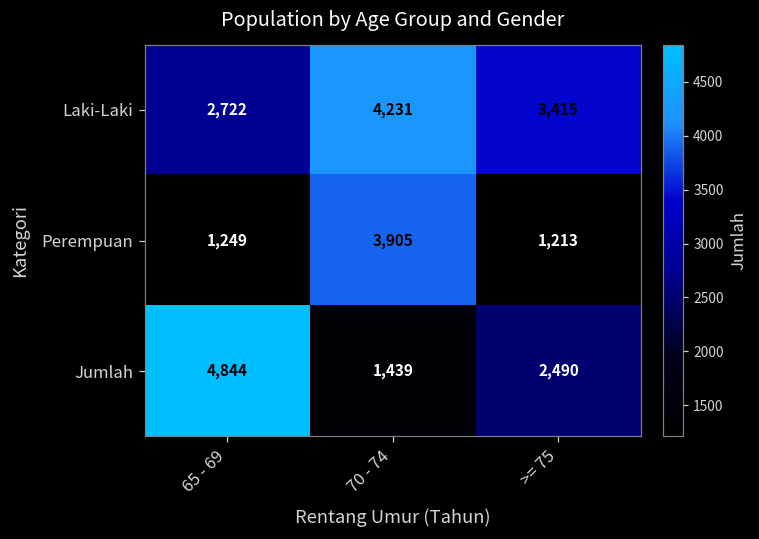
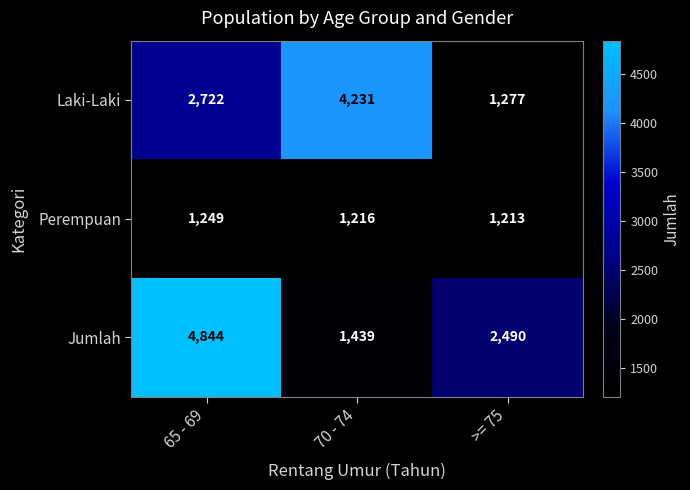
  {
    "Laki-Laki": {
      "65 - 69": "2,722",
      "70 - 74": "4,231",
-     ">= 75": "3,415"
+     ">= 75": "1,277"
    },
    "Perempuan": {
      "65 - 69": "1,249",
-     "70 - 74": "3,905",
+     "70 - 74": "1,216",
      ">= 75": "1,213"
    },
    "Jumlah": {
      "65 - 69": "4,844",
      "70 - 74": "1,439",
      ">= 75": "2,490"
    }
  }
